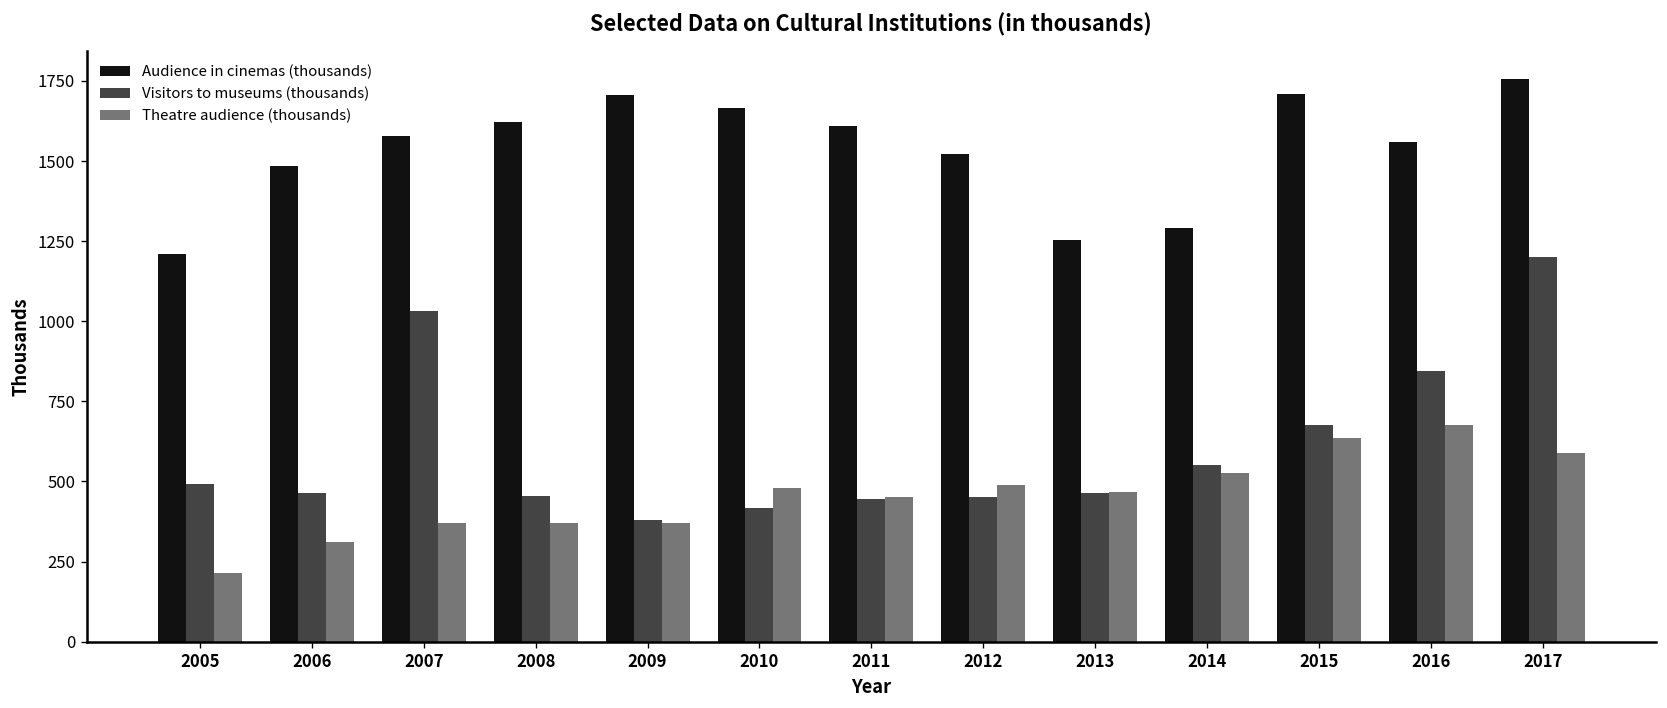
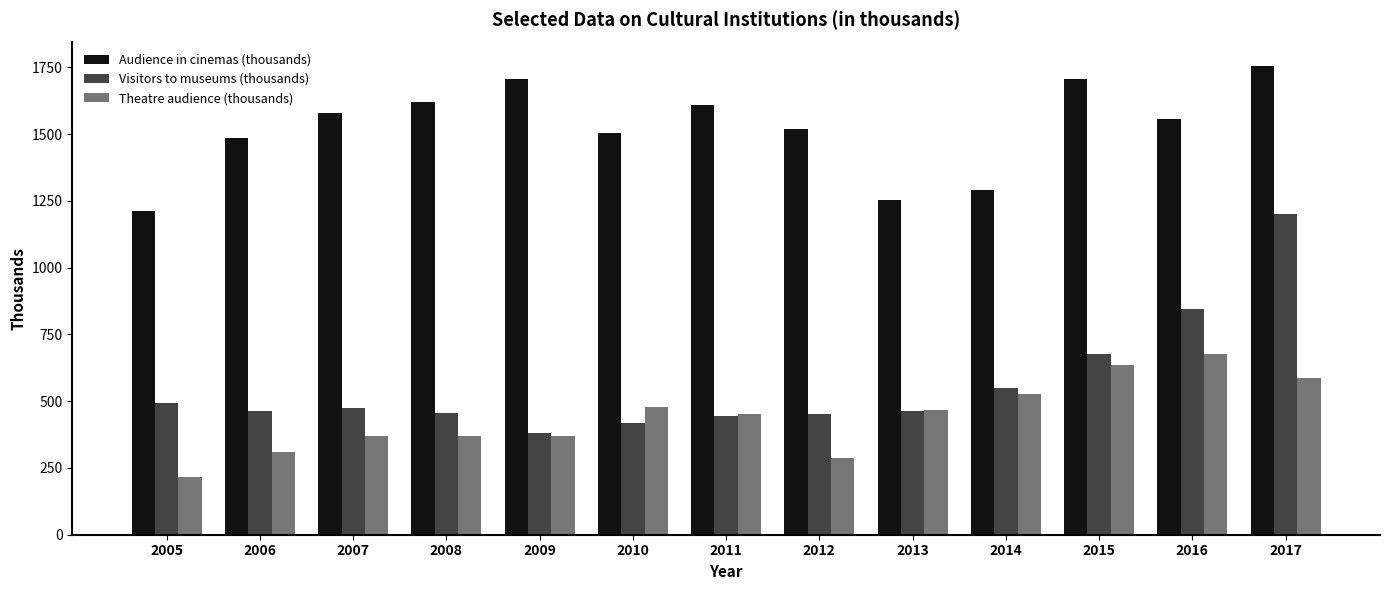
  {
    "Audience in cinemas (thousands)": {
      "2005": 1210,
      "2006": 1490,
      "2007": 1580,
      "2008": 1620,
      "2009": 1710,
-     "2010": 1670,
+     "2010": 1500,
      "2011": 1610,
      "2012": 1520,
      "2013": 1250,
      "2014": 1290,
      "2015": 1710,
      "2016": 1560,
      "2017": 1760
    },
    "Visitors to museums (thousands)": {
      "2005": 490,
      "2006": 460,
-     "2007": 1030,
+     "2007": 480,
      "2008": 460,
      "2009": 380,
      "2010": 420,
      "2011": 450,
      "2012": 450,
      "2013": 460,
      "2014": 550,
      "2015": 680,
      "2016": 850,
      "2017": 1200
    },
    "Theatre audience (thousands)": {
      "2005": 210,
      "2006": 310,
      "2007": 370,
      "2008": 370,
      "2009": 370,
      "2010": 480,
      "2011": 450,
-     "2012": 490,
+     "2012": 290,
      "2013": 470,
      "2014": 530,
      "2015": 640,
      "2016": 680,
      "2017": 590
    }
  }
